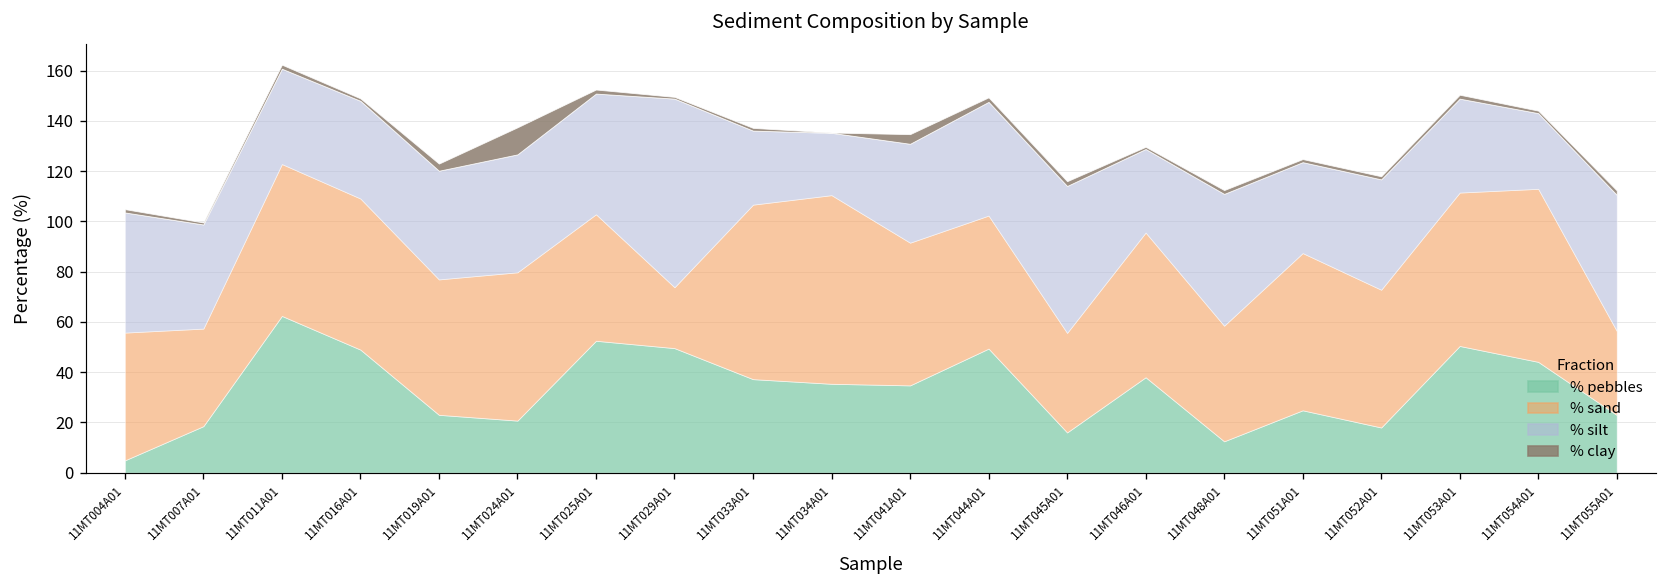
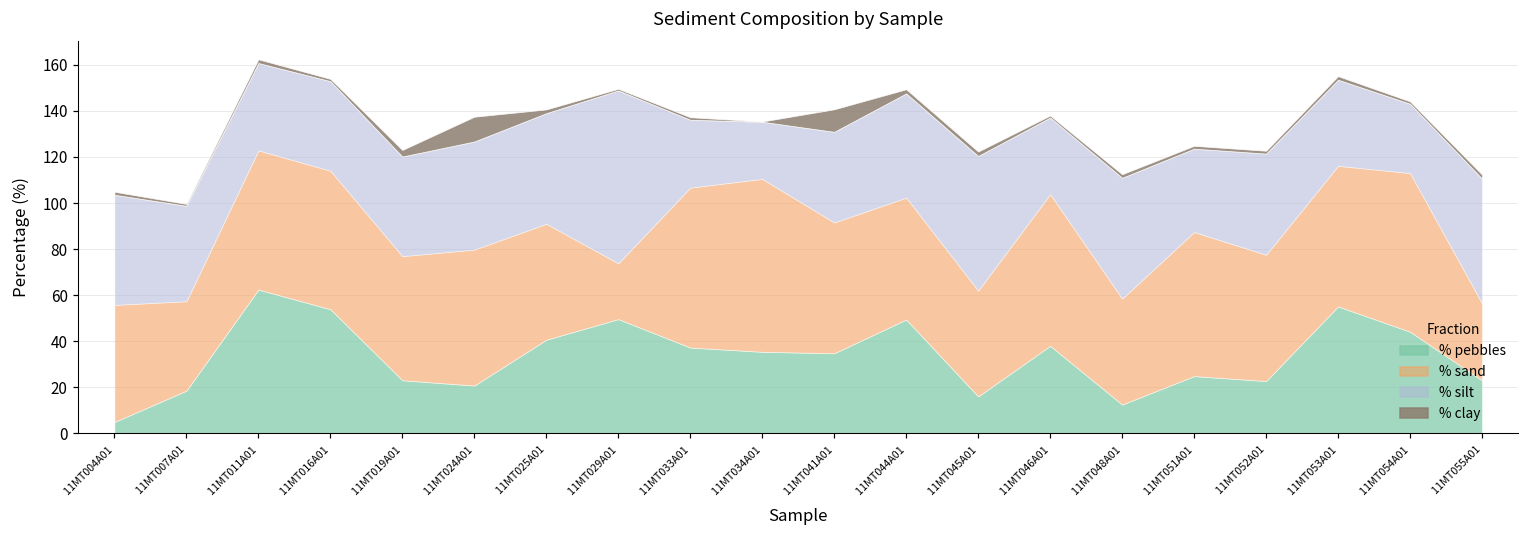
  {
    "% pebbles": {
      "11MT004A01": 5,
      "11MT007A01": 19,
      "11MT011A01": 62,
-     "11MT016A01": 49,
+     "11MT016A01": 54,
      "11MT019A01": 23,
      "11MT024A01": 21,
-     "11MT025A01": 53,
+     "11MT025A01": 41,
      "11MT029A01": 50,
      "11MT033A01": 37,
      "11MT034A01": 35,
      "11MT041A01": 35,
      "11MT044A01": 49,
      "11MT045A01": 16,
      "11MT046A01": 38,
      "11MT048A01": 13,
      "11MT051A01": 25,
-     "11MT052A01": 18,
-     "11MT053A01": 50,
+     "11MT052A01": 23,
+     "11MT053A01": 55,
      "11MT054A01": 44,
      "11MT055A01": 23
    },
    "% sand": {
      "11MT004A01": 51,
      "11MT007A01": 39,
      "11MT011A01": 60,
      "11MT016A01": 60,
      "11MT019A01": 54,
      "11MT024A01": 59,
      "11MT025A01": 50,
      "11MT029A01": 24,
      "11MT033A01": 69,
      "11MT034A01": 75,
      "11MT041A01": 57,
      "11MT044A01": 53,
-     "11MT045A01": 40,
-     "11MT046A01": 58,
+     "11MT045A01": 46,
+     "11MT046A01": 66,
      "11MT048A01": 46,
      "11MT051A01": 63,
      "11MT052A01": 55,
      "11MT053A01": 61,
      "11MT054A01": 69,
      "11MT055A01": 33
    },
    "% silt": {
      "11MT004A01": 48,
      "11MT011A01": 38,
      "11MT019A01": 43,
      "11MT024A01": 47,
      "11MT025A01": 48,
      "11MT041A01": 39,
      "11MT044A01": 45,
      "11MT045A01": 58,
      "11MT048A01": 52,
      "11MT051A01": 36,
      "11MT052A01": 44,
      "11MT053A01": 37,
      "11MT055A01": 54
    },
    "% clay": {
      "11MT004A01": 1,
      "11MT011A01": 2,
      "11MT019A01": 3,
      "11MT024A01": 11,
      "11MT025A01": 2,
-     "11MT041A01": 4,
+     "11MT041A01": 10,
      "11MT044A01": 2,
      "11MT045A01": 2,
      "11MT048A01": 2,
      "11MT051A01": 1,
      "11MT052A01": 1,
      "11MT053A01": 2,
      "11MT055A01": 2
    }
  }
